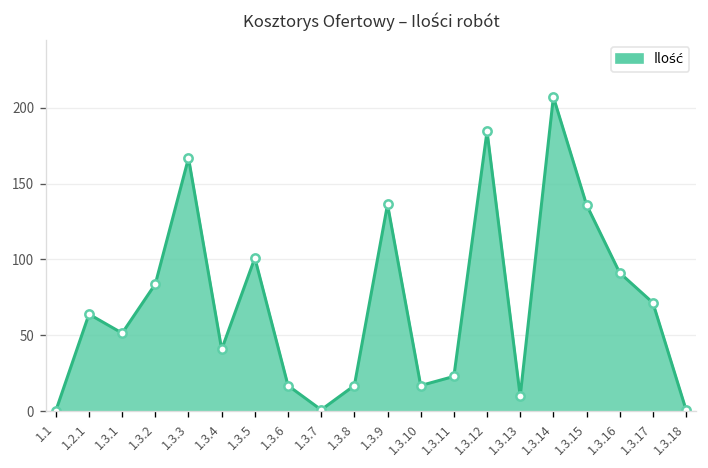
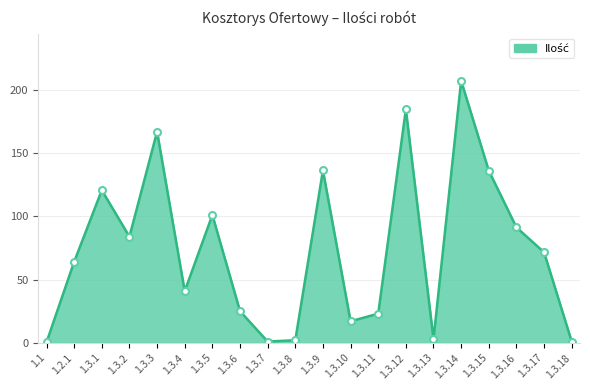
  {
    "1.1": 0,
    "1.2.1": 64,
-   "1.3.1": 51,
+   "1.3.1": 121,
    "1.3.2": 84,
    "1.3.3": 167,
    "1.3.4": 41,
    "1.3.5": 101,
-   "1.3.6": 17,
+   "1.3.6": 25,
    "1.3.7": 1,
-   "1.3.8": 17,
+   "1.3.8": 2,
    "1.3.9": 136,
    "1.3.10": 17,
    "1.3.11": 23,
    "1.3.12": 184,
-   "1.3.13": 10,
+   "1.3.13": 3,
    "1.3.14": 207,
    "1.3.15": 136,
    "1.3.16": 91,
    "1.3.17": 72,
    "1.3.18": 1
  }
